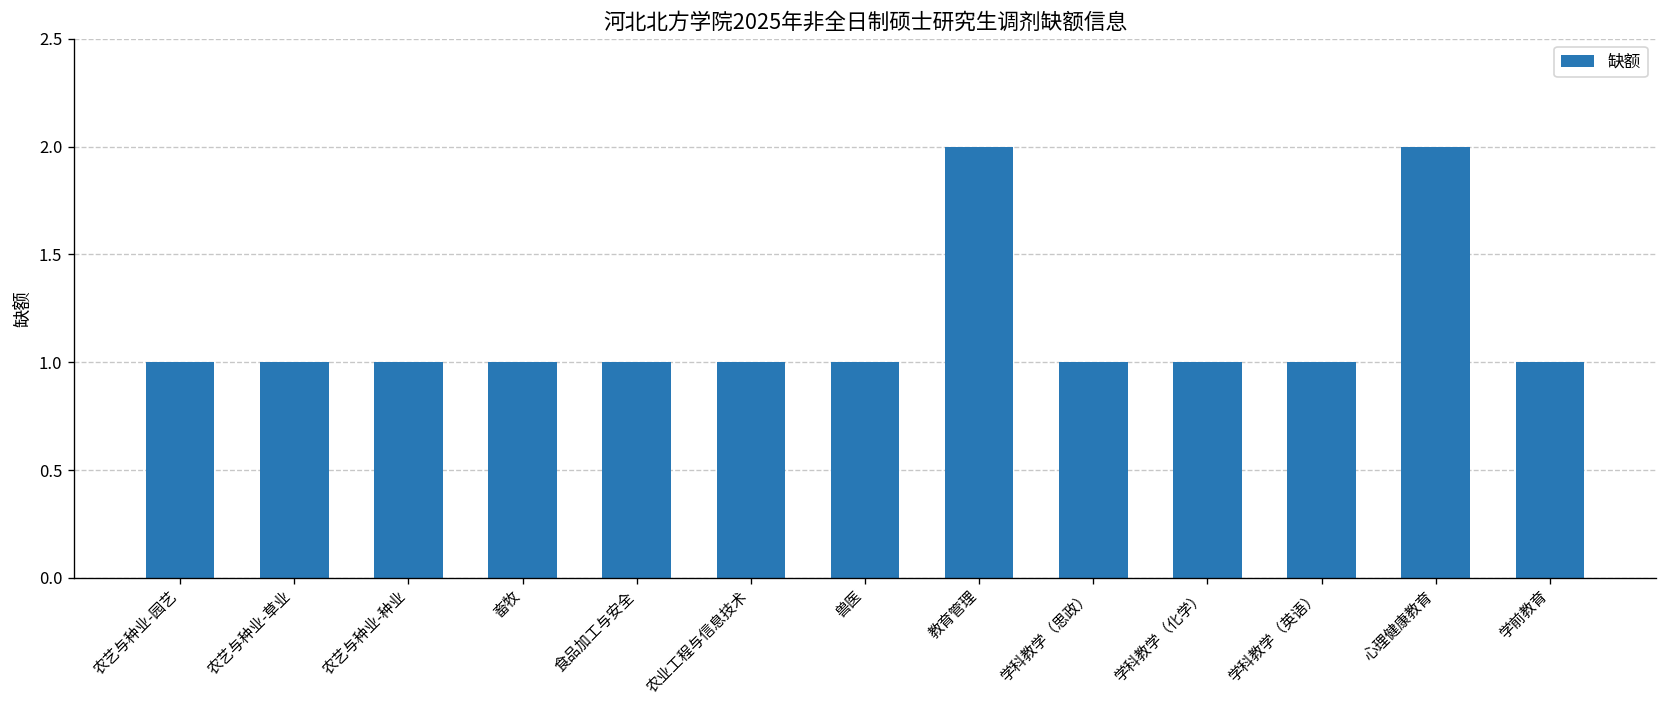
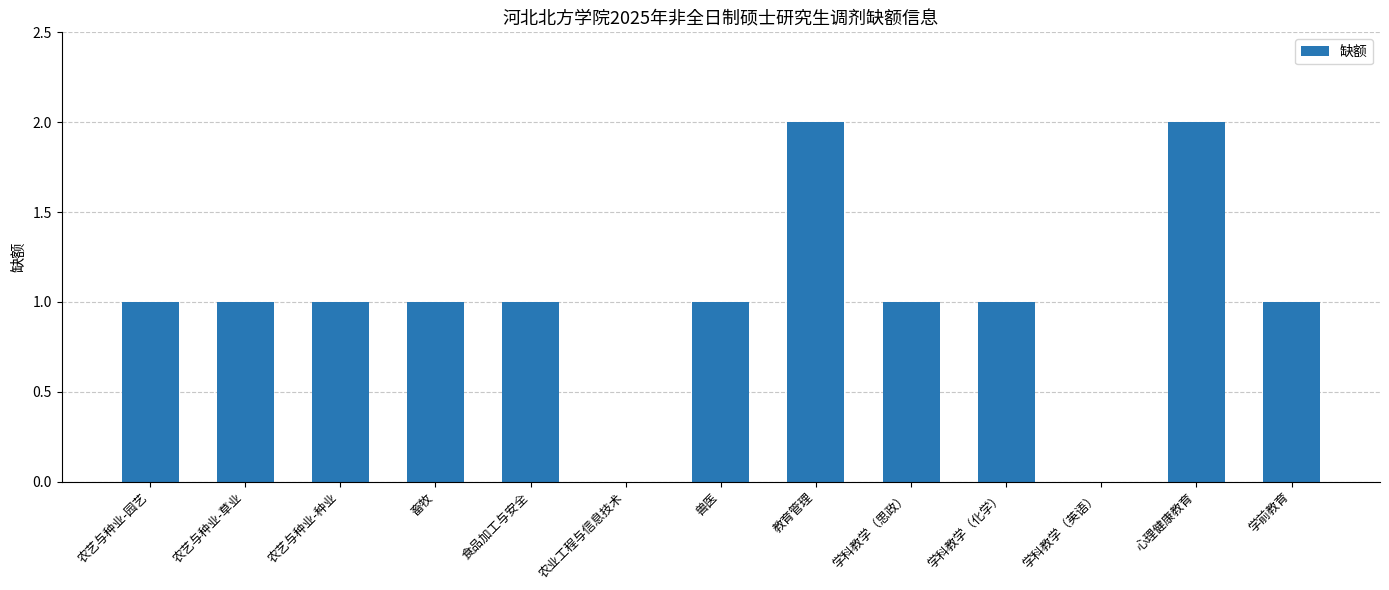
  {
    "农艺与种业-园艺": 1,
    "农艺与种业-草业": 1,
    "农艺与种业-种业": 1,
    "畜牧": 1,
    "食品加工与安全": 1,
-   "农业工程与信息技术": 1,
+   "农业工程与信息技术": 0,
    "兽医": 1,
    "教育管理": 2,
    "学科教学（思政）": 1,
    "学科教学（化学）": 1,
-   "学科教学（英语）": 1,
+   "学科教学（英语）": 0,
    "心理健康教育": 2,
    "学前教育": 1
  }
